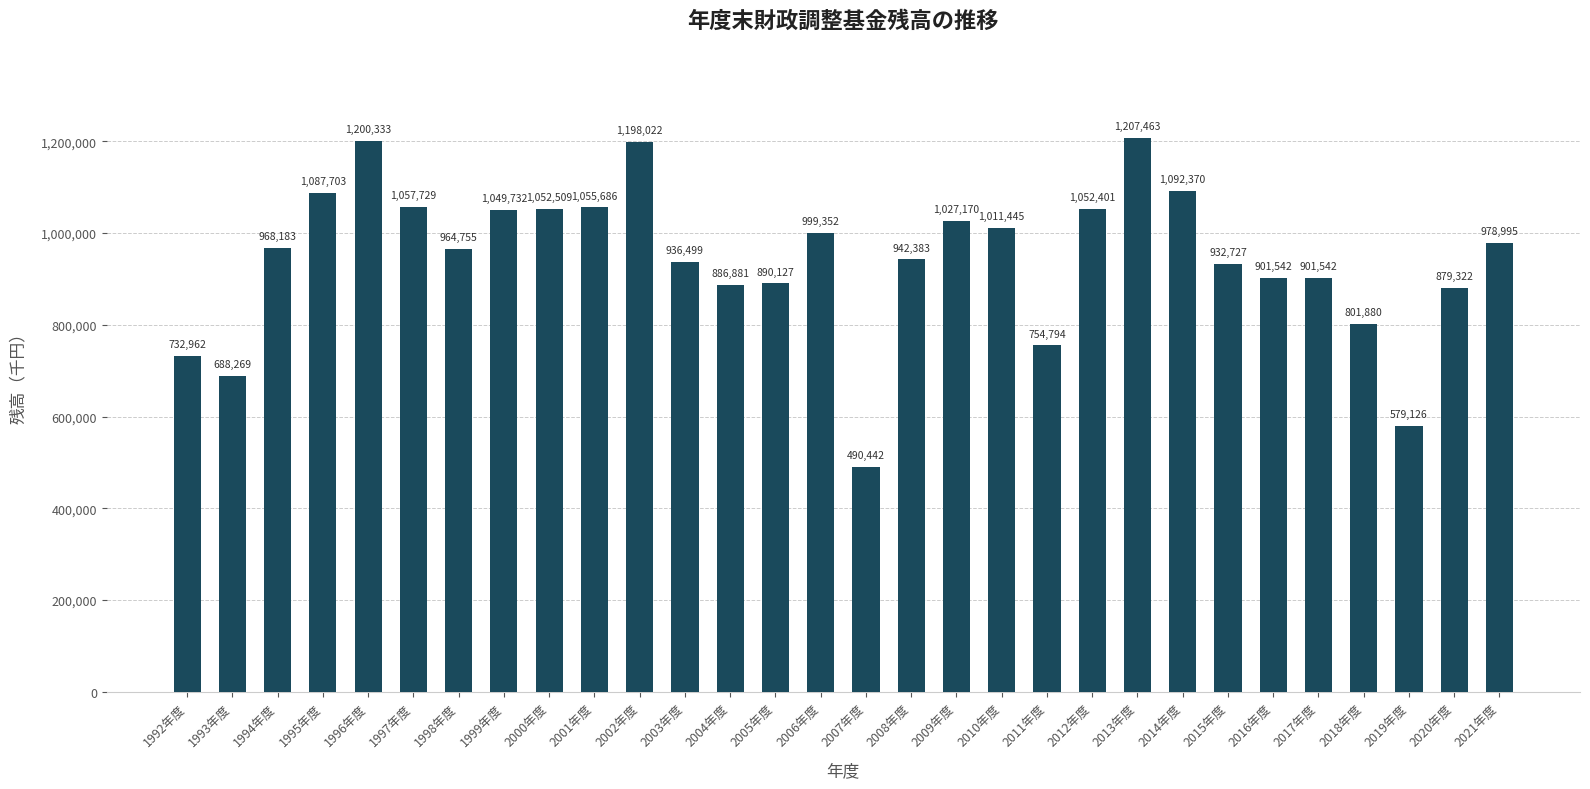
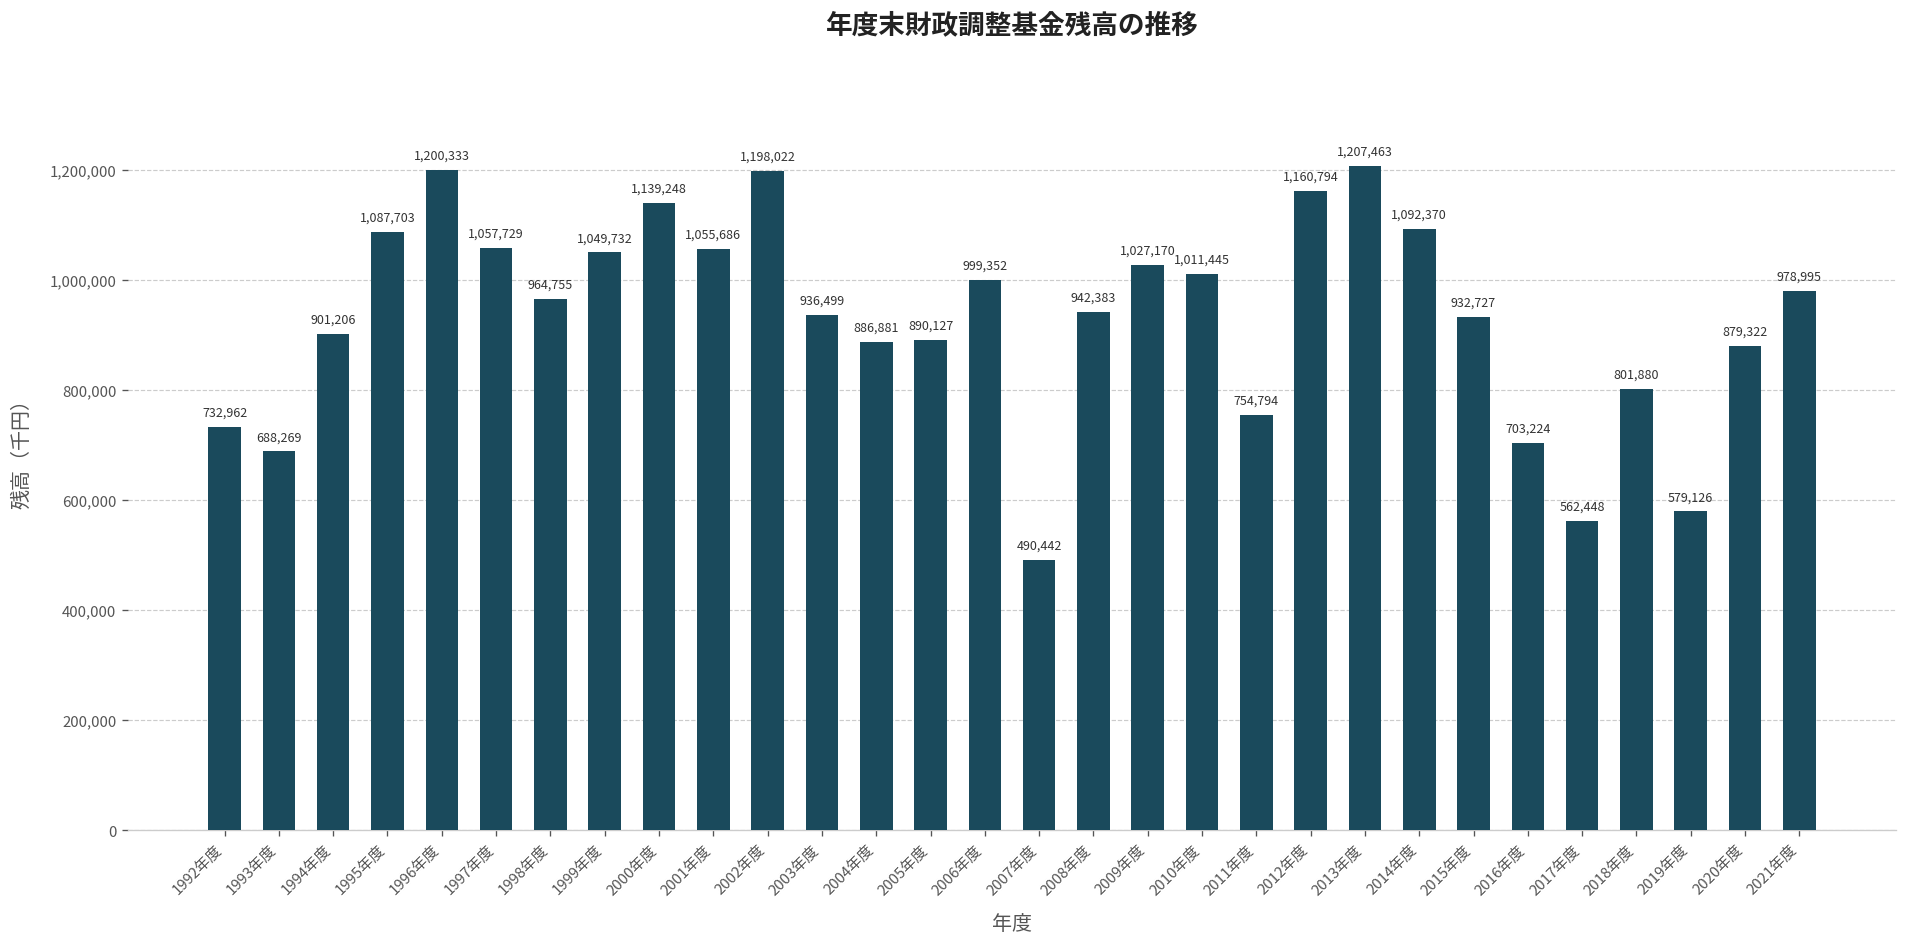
  {
    "1992年度": "732,962",
    "1993年度": "688,269",
-   "1994年度": "968,183",
+   "1994年度": "901,206",
    "1995年度": "1,087,703",
    "1996年度": "1,200,333",
    "1997年度": "1,057,729",
    "1998年度": "964,755",
    "1999年度": "1,049,732",
-   "2000年度": "1,052,509",
+   "2000年度": "1,139,248",
    "2001年度": "1,055,686",
    "2002年度": "1,198,022",
    "2003年度": "936,499",
    "2004年度": "886,881",
    "2005年度": "890,127",
    "2006年度": "999,352",
    "2007年度": "490,442",
    "2008年度": "942,383",
    "2009年度": "1,027,170",
    "2010年度": "1,011,445",
    "2011年度": "754,794",
-   "2012年度": "1,052,401",
+   "2012年度": "1,160,794",
    "2013年度": "1,207,463",
    "2014年度": "1,092,370",
    "2015年度": "932,727",
-   "2016年度": "901,542",
-   "2017年度": "901,542",
+   "2016年度": "703,224",
+   "2017年度": "562,448",
    "2018年度": "801,880",
    "2019年度": "579,126",
    "2020年度": "879,322",
    "2021年度": "978,995"
  }
